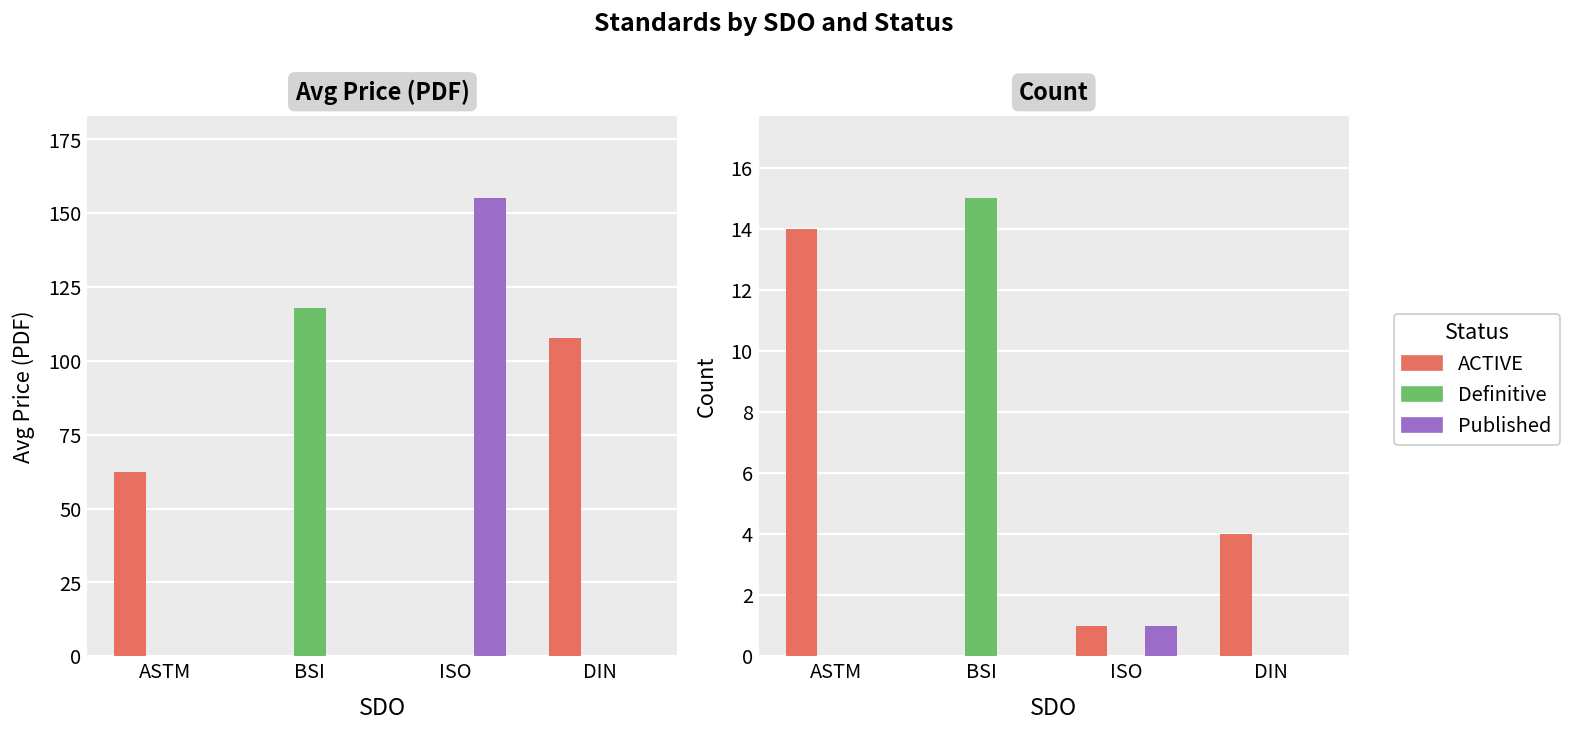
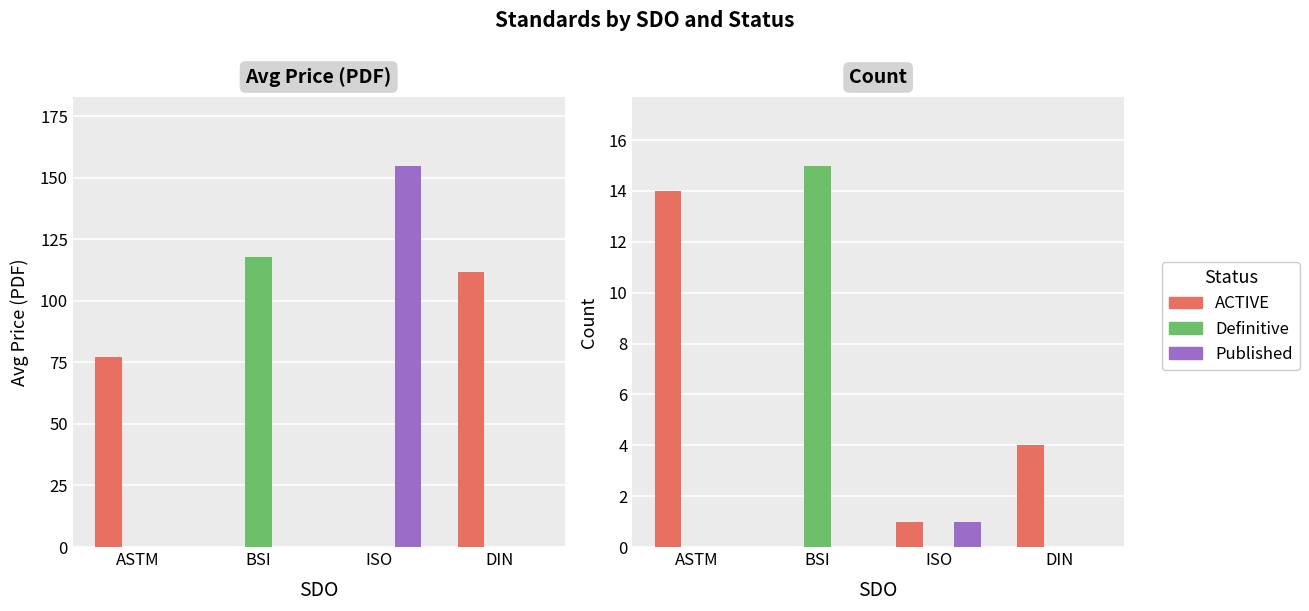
  {
    "Avg Price (PDF)": {
      "ACTIVE": {
-       "ASTM": 63,
+       "ASTM": 77,
        "BSI": 0,
        "ISO": 0,
-       "DIN": 108
+       "DIN": 112
      },
      "Definitive": {
        "ASTM": 0,
        "BSI": 118,
        "ISO": 0,
        "DIN": 0
      },
      "Published": {
        "ASTM": 0,
        "BSI": 0,
        "ISO": 155,
        "DIN": 0
      }
    },
    "Count": {
      "ACTIVE": {
        "ASTM": 14.0,
        "BSI": 0.0,
        "ISO": 1.0,
        "DIN": 4.0
      },
      "Definitive": {
        "ASTM": 0.0,
        "BSI": 15.0,
        "ISO": 0.0,
        "DIN": 0.0
      },
      "Published": {
        "ASTM": 0.0,
        "BSI": 0.0,
        "ISO": 1.0,
        "DIN": 0.0
      }
    }
  }
